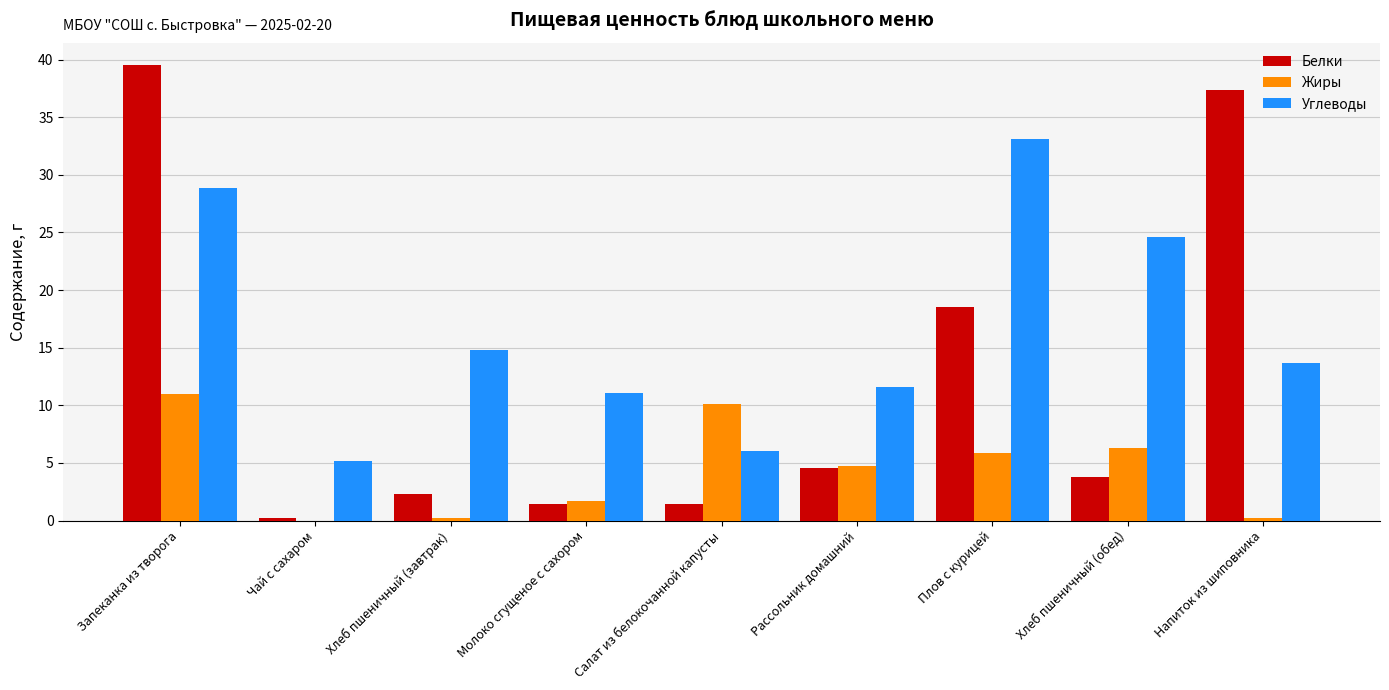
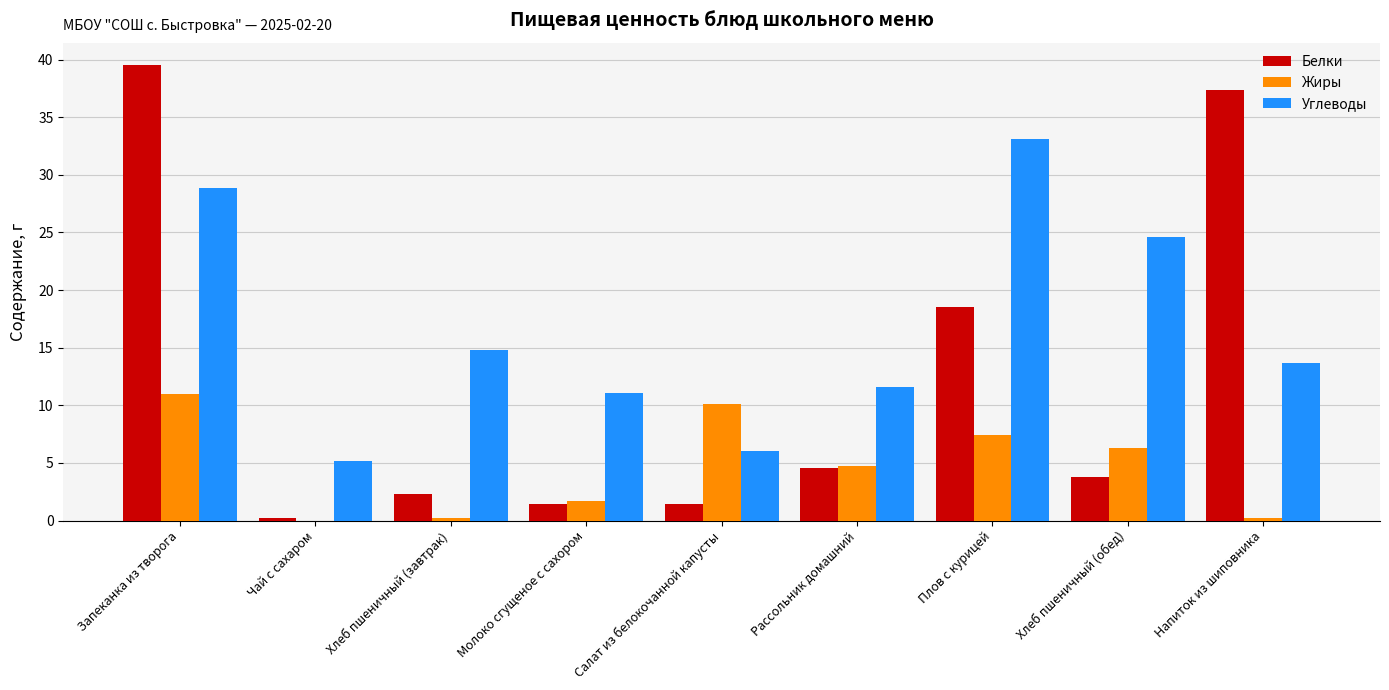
  {
    "Белки": {
      "Запеканка из творога": 39.5,
      "Хлеб пшеничный (завтрак)": 2.3,
      "Молоко сгущеное с сахором": 1.4,
      "Салат из белокочанной капусты": 1.4,
      "Рассольник домашний": 4.6,
      "Плов с курицей": 18.5,
      "Хлеб пшеничный (обед)": 3.8,
      "Напиток из шиповника": 37.4
    },
    "Жиры": {
      "Запеканка из творога": 11.0,
      "Чай с сахаром": 0.0,
      "Молоко сгущеное с сахором": 1.7,
      "Салат из белокочанной капусты": 10.1,
      "Рассольник домашний": 4.7,
-     "Плов с курицей": 5.9,
+     "Плов с курицей": 7.4,
      "Хлеб пшеничный (обед)": 6.3
    },
    "Углеводы": {
      "Запеканка из творога": 28.9,
      "Чай с сахаром": 5.2,
      "Хлеб пшеничный (завтрак)": 14.8,
      "Молоко сгущеное с сахором": 11.1,
      "Салат из белокочанной капусты": 6.0,
      "Рассольник домашний": 11.6,
      "Плов с курицей": 33.1,
      "Хлеб пшеничный (обед)": 24.6,
      "Напиток из шиповника": 13.7
    }
  }
